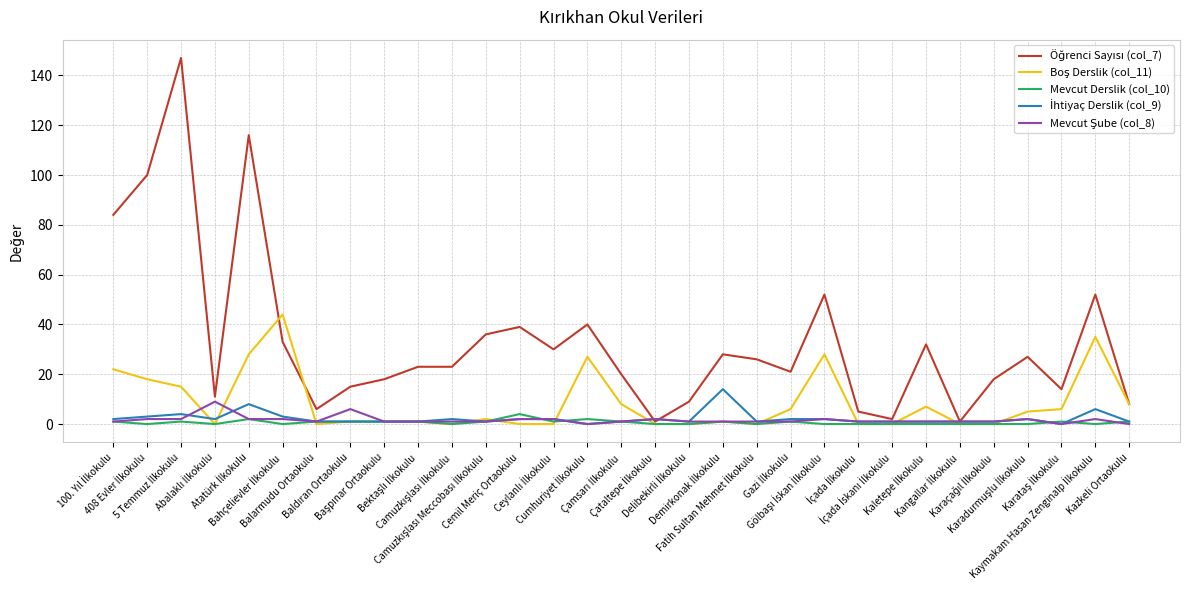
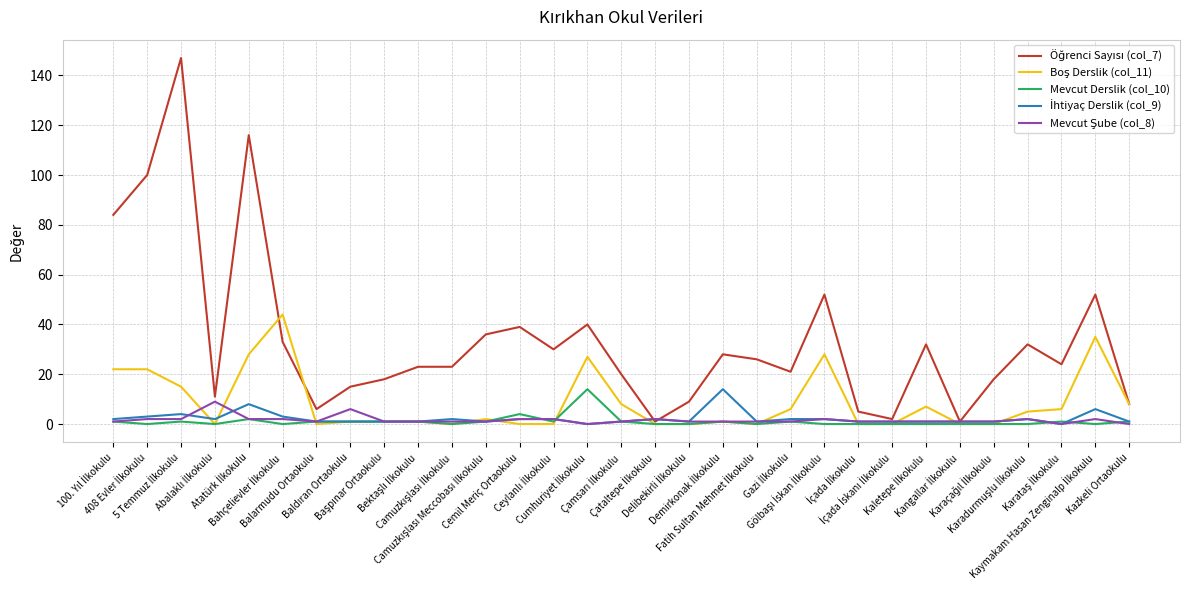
  {
    "Öğrenci Sayısı (col_7)": {
      "100. Yıl İlkokulu": 84,
      "408 Evler İlkokulu": 100,
      "5 Temmuz İlkokulu": 147,
      "Abalaklı İlkokulu": 11,
      "Atatürk İlkokulu": 116,
      "Bahçelievler İlkokulu": 33,
      "Balarmudu Ortaokulu": 6,
      "Baldıran Ortaokulu": 15,
      "Başpınar Ortaokulu": 18,
      "Bektaşlı İlkokulu": 23,
      "Camuzkışlası İlkokulu": 23,
      "Camuzkışlası Meccobası İlkokulu": 36,
      "Cemil Meriç Ortaokulu": 39,
      "Ceylanlı İlkokulu": 30,
      "Cumhuriyet İlkokulu": 40,
      "Çamsarı İlkokulu": 20,
      "Delibekirli İlkokulu": 9,
      "Demirkonak İlkokulu": 28,
      "Fatih Sultan Mehmet İlkokulu": 26,
      "Gazi İlkokulu": 21,
      "Gölbaşı İskan İlkokulu": 52,
      "İçada İlkokulu": 5,
      "Kaletepe İlkokulu": 32,
      "Karaçağıl İlkokulu": 18,
-     "Karadurmuşlu İlkokulu": 27,
-     "Karataş İlkokulu": 14,
+     "Karadurmuşlu İlkokulu": 32,
+     "Karataş İlkokulu": 24,
      "Kaymakam Hasan Zenginalp İlkokulu": 52
    },
    "Boş Derslik (col_11)": {
      "100. Yıl İlkokulu": 22,
-     "408 Evler İlkokulu": 18,
+     "408 Evler İlkokulu": 22,
      "5 Temmuz İlkokulu": 15,
      "Atatürk İlkokulu": 28,
      "Bahçelievler İlkokulu": 44,
      "Cemil Meriç Ortaokulu": 0,
      "Cumhuriyet İlkokulu": 27,
      "Çamsarı İlkokulu": 8,
      "Gazi İlkokulu": 6,
      "Gölbaşı İskan İlkokulu": 28,
      "Kaletepe İlkokulu": 7,
      "Karadurmuşlu İlkokulu": 5,
      "Karataş İlkokulu": 6,
      "Kaymakam Hasan Zenginalp İlkokulu": 35
    },
    "Mevcut Derslik (col_10)": {
      "408 Evler İlkokulu": 0,
      "Bahçelievler İlkokulu": 0,
      "Cemil Meriç Ortaokulu": 4,
-     "Cumhuriyet İlkokulu": 2,
+     "Cumhuriyet İlkokulu": 14,
      "Gölbaşı İskan İlkokulu": 0,
      "Karadurmuşlu İlkokulu": 0,
      "Kaymakam Hasan Zenginalp İlkokulu": 0
    },
    "İhtiyaç Derslik (col_9)": {
      "5 Temmuz İlkokulu": 4,
      "Abalaklı İlkokulu": 2,
      "Atatürk İlkokulu": 8,
      "Demirkonak İlkokulu": 14,
      "Kaymakam Hasan Zenginalp İlkokulu": 6
    },
    "Mevcut Şube (col_8)": {
      "Abalaklı İlkokulu": 9,
      "Baldıran Ortaokulu": 6,
      "Kaymakam Hasan Zenginalp İlkokulu": 2
    }
  }
